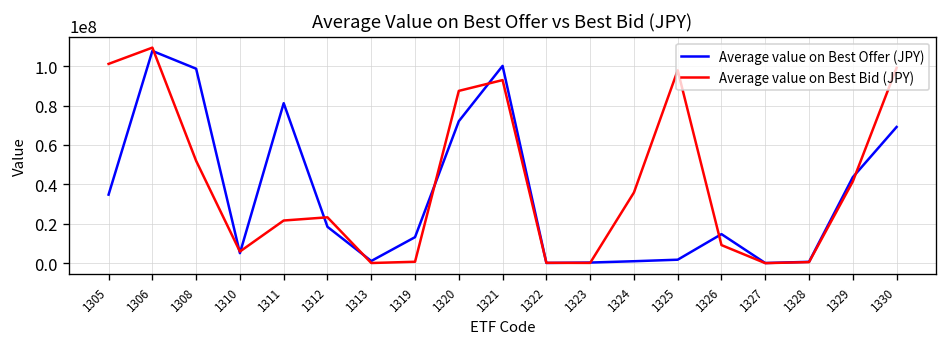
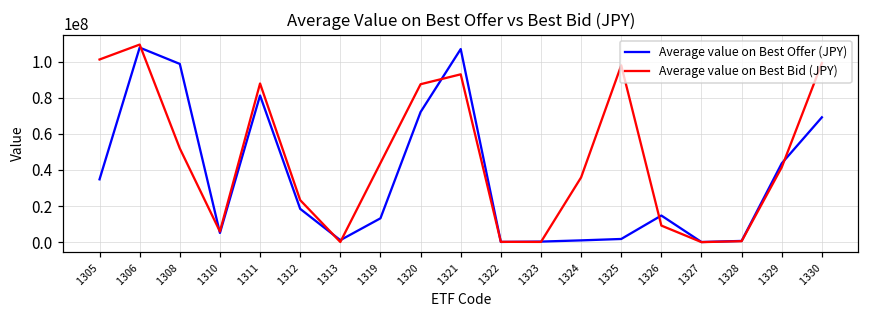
  {
    "Average value on Best Offer (JPY)": {
      "1305": 35000000,
      "1306": 108000000,
      "1308": 99000000,
      "1311": 81000000,
      "1312": 18000000,
      "1319": 13000000,
      "1320": 72000000,
-     "1321": 100000000,
+     "1321": 107000000,
      "1324": 1000000,
      "1325": 2000000,
      "1326": 15000000,
      "1329": 44000000,
      "1330": 69000000
    },
    "Average value on Best Bid (JPY)": {
      "1305": 101000000,
      "1306": 109000000,
      "1308": 52000000,
-     "1311": 22000000,
+     "1311": 88000000,
      "1312": 23000000,
-     "1319": 1000000,
+     "1319": 44000000,
      "1320": 87000000,
      "1321": 93000000,
      "1324": 36000000,
      "1326": 9000000,
      "1329": 41000000
    }
  }
